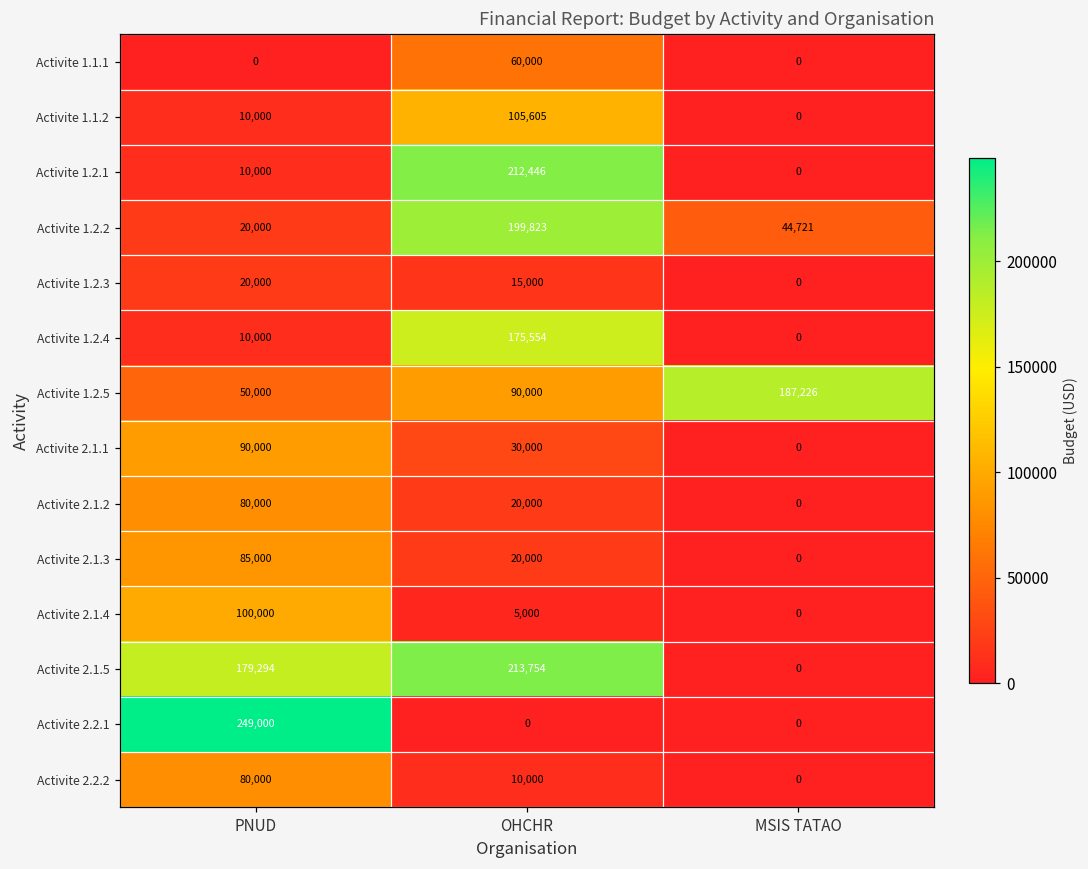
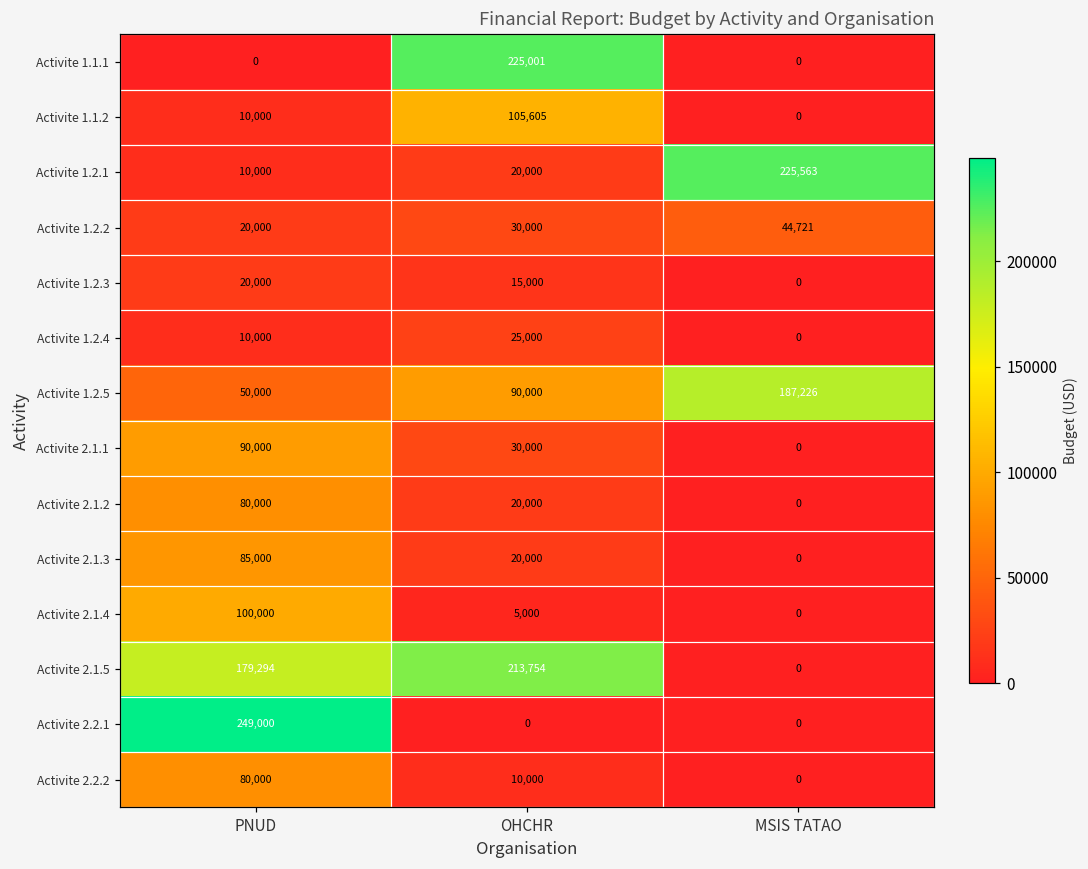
  {
    "Activite 1.1.1": {
      "PNUD": "0",
-     "OHCHR": "60,000",
+     "OHCHR": "225,001",
      "MSIS TATAO": "0"
    },
    "Activite 1.1.2": {
      "PNUD": "10,000",
      "OHCHR": "105,605",
      "MSIS TATAO": "0"
    },
    "Activite 1.2.1": {
      "PNUD": "10,000",
-     "OHCHR": "212,446",
-     "MSIS TATAO": "0"
+     "OHCHR": "20,000",
+     "MSIS TATAO": "225,563"
    },
    "Activite 1.2.2": {
      "PNUD": "20,000",
-     "OHCHR": "199,823",
+     "OHCHR": "30,000",
      "MSIS TATAO": "44,721"
    },
    "Activite 1.2.3": {
      "PNUD": "20,000",
      "OHCHR": "15,000",
      "MSIS TATAO": "0"
    },
    "Activite 1.2.4": {
      "PNUD": "10,000",
-     "OHCHR": "175,554",
+     "OHCHR": "25,000",
      "MSIS TATAO": "0"
    },
    "Activite 1.2.5": {
      "PNUD": "50,000",
      "OHCHR": "90,000",
      "MSIS TATAO": "187,226"
    },
    "Activite 2.1.1": {
      "PNUD": "90,000",
      "OHCHR": "30,000",
      "MSIS TATAO": "0"
    },
    "Activite 2.1.2": {
      "PNUD": "80,000",
      "OHCHR": "20,000",
      "MSIS TATAO": "0"
    },
    "Activite 2.1.3": {
      "PNUD": "85,000",
      "OHCHR": "20,000",
      "MSIS TATAO": "0"
    },
    "Activite 2.1.4": {
      "PNUD": "100,000",
      "OHCHR": "5,000",
      "MSIS TATAO": "0"
    },
    "Activite 2.1.5": {
      "PNUD": "179,294",
      "OHCHR": "213,754",
      "MSIS TATAO": "0"
    },
    "Activite 2.2.1": {
      "PNUD": "249,000",
      "OHCHR": "0",
      "MSIS TATAO": "0"
    },
    "Activite 2.2.2": {
      "PNUD": "80,000",
      "OHCHR": "10,000",
      "MSIS TATAO": "0"
    }
  }
